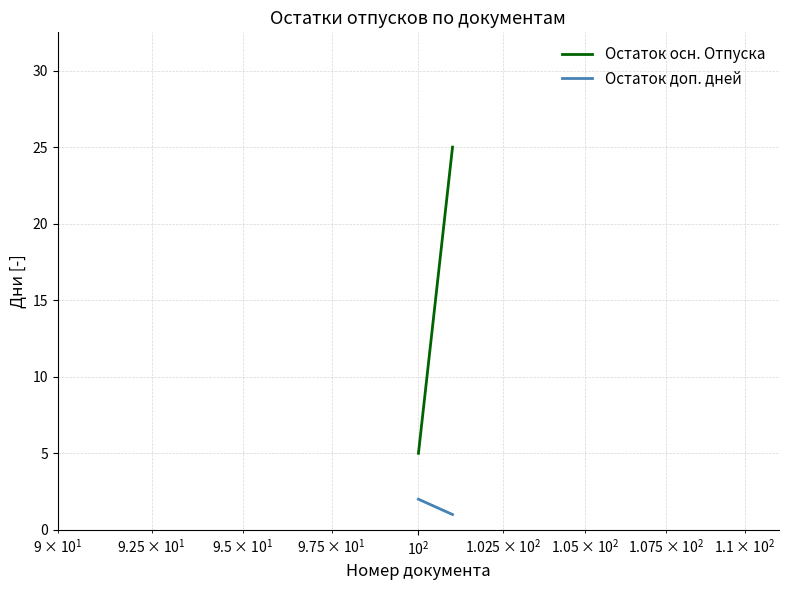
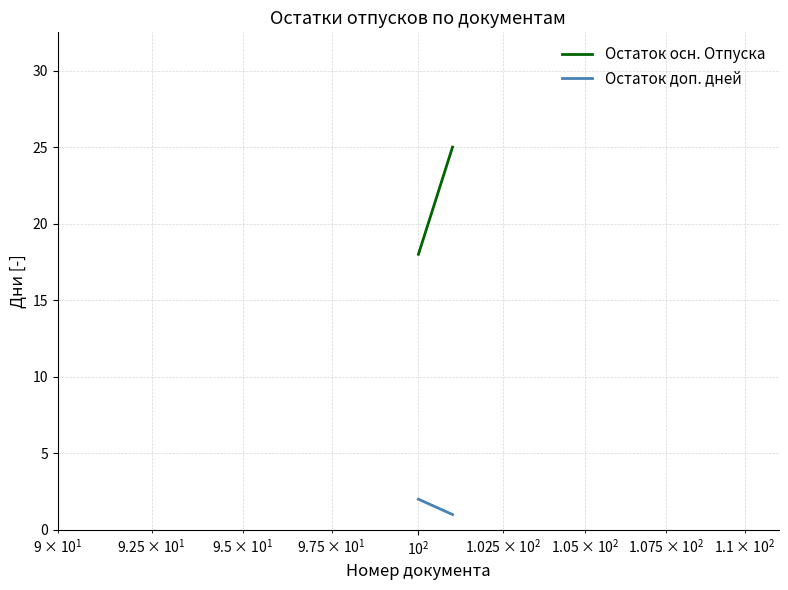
  {
    "Остаток осн. Отпуска": {
-     "10^2": 5
+     "10^2": 18
    },
    "Остаток доп. дней": {
      "10^2": 2
    }
  }
